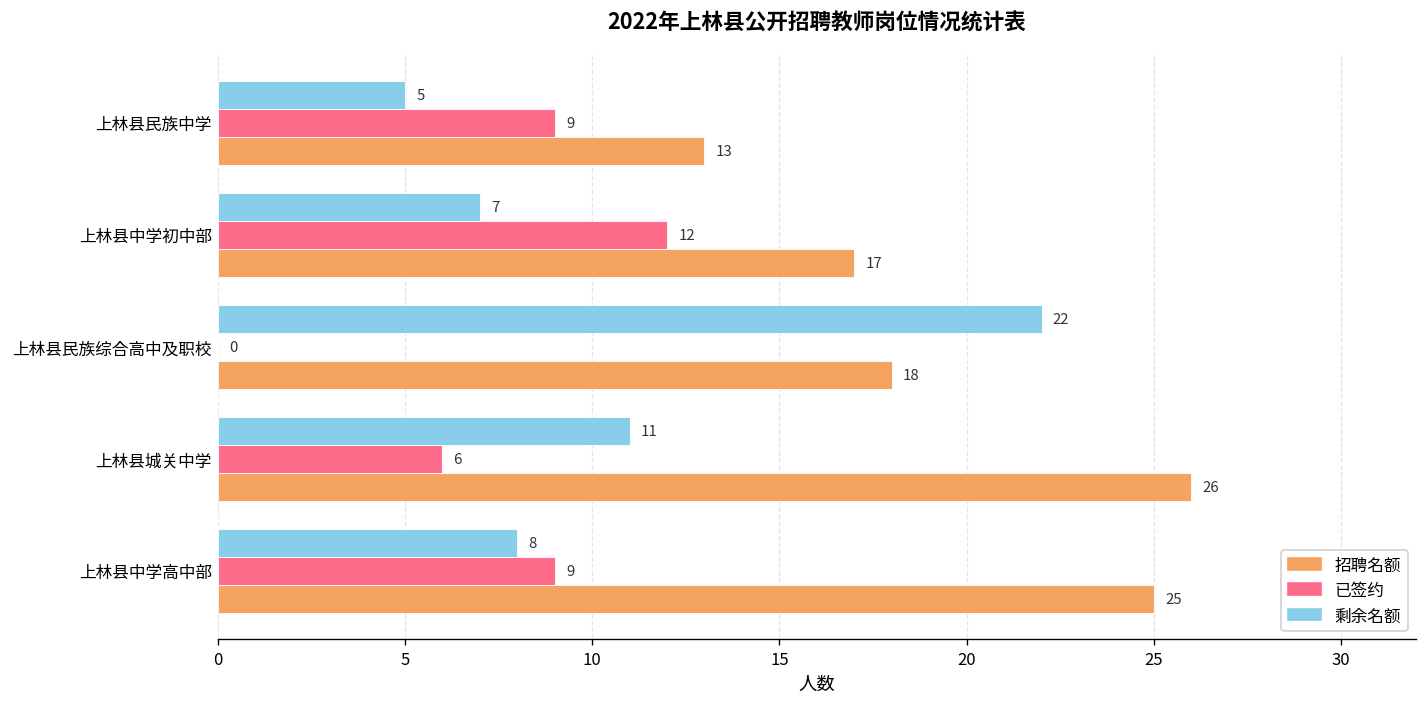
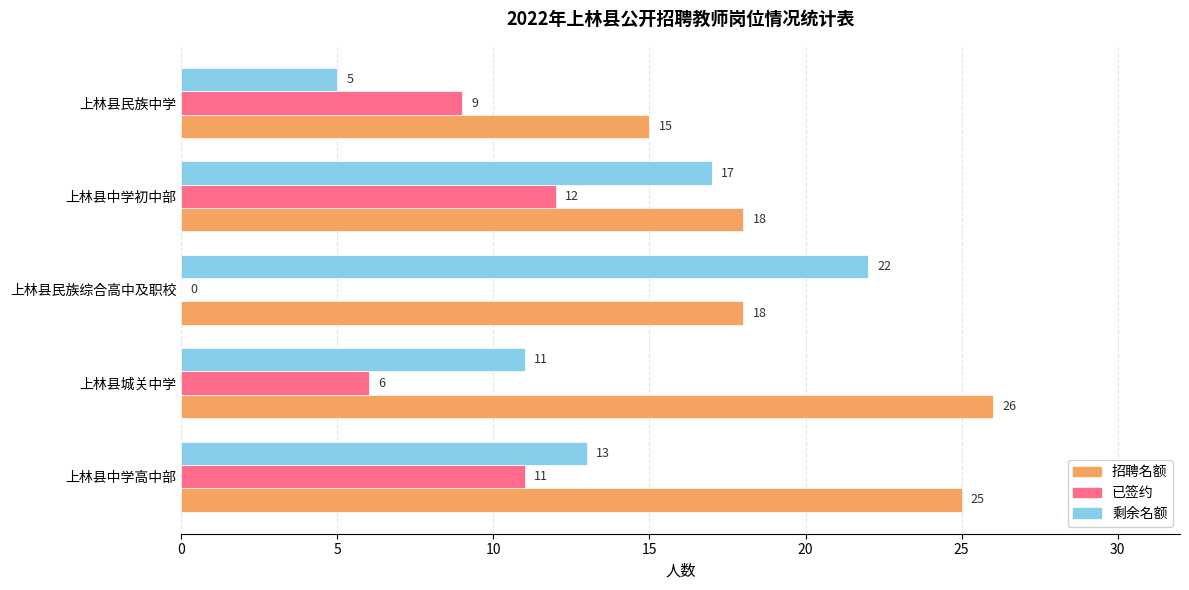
  {
    "招聘名额": {
-     "上林县民族中学": 13,
-     "上林县中学初中部": 17,
+     "上林县民族中学": 15,
+     "上林县中学初中部": 18,
      "上林县民族综合高中及职校": 18,
      "上林县城关中学": 26,
      "上林县中学高中部": 25
    },
    "已签约": {
      "上林县民族中学": 9,
      "上林县中学初中部": 12,
      "上林县民族综合高中及职校": 0,
      "上林县城关中学": 6,
-     "上林县中学高中部": 9
+     "上林县中学高中部": 11
    },
    "剩余名额": {
      "上林县民族中学": 5,
-     "上林县中学初中部": 7,
+     "上林县中学初中部": 17,
      "上林县民族综合高中及职校": 22,
      "上林县城关中学": 11,
-     "上林县中学高中部": 8
+     "上林县中学高中部": 13
    }
  }
